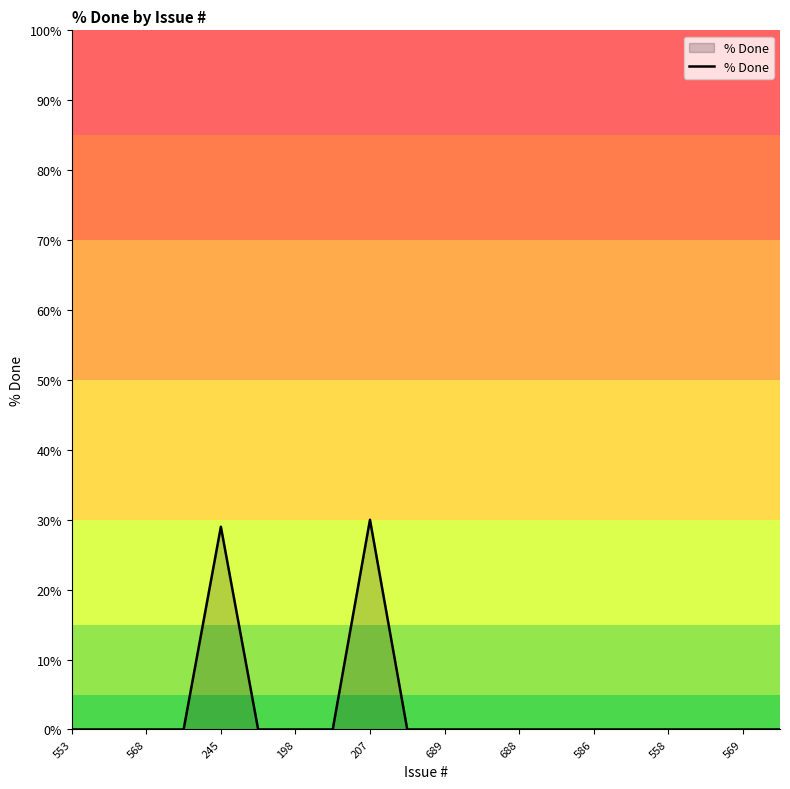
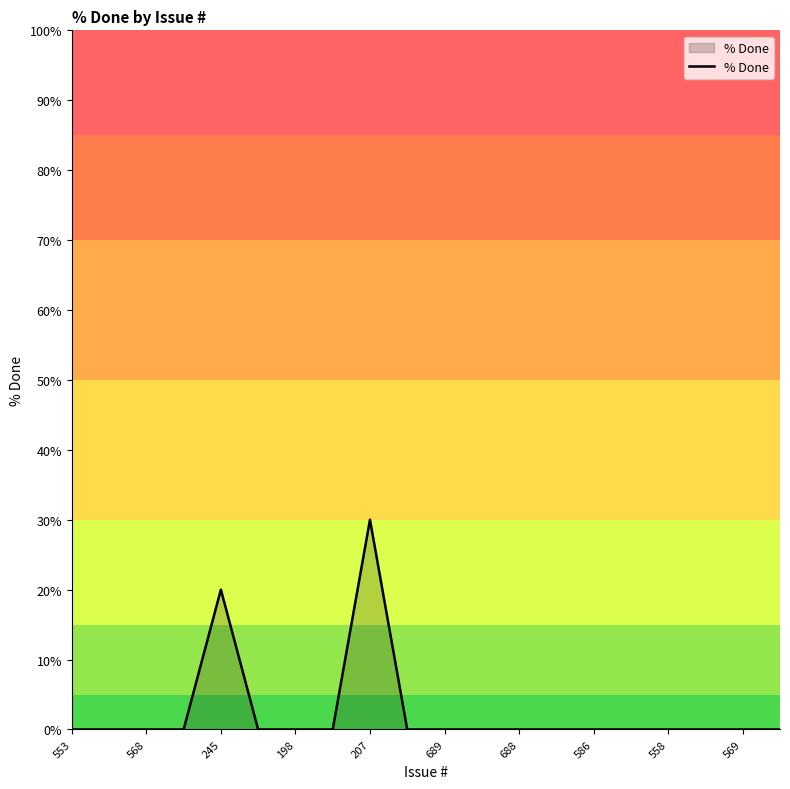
  {
    "553": "0%",
    "568": "0%",
-   "245": "29%",
+   "245": "20%",
    "198": "0%",
    "207": "30%",
    "689": "0%",
    "688": "0%",
    "586": "0%",
    "558": "0%",
    "569": "0%"
  }
